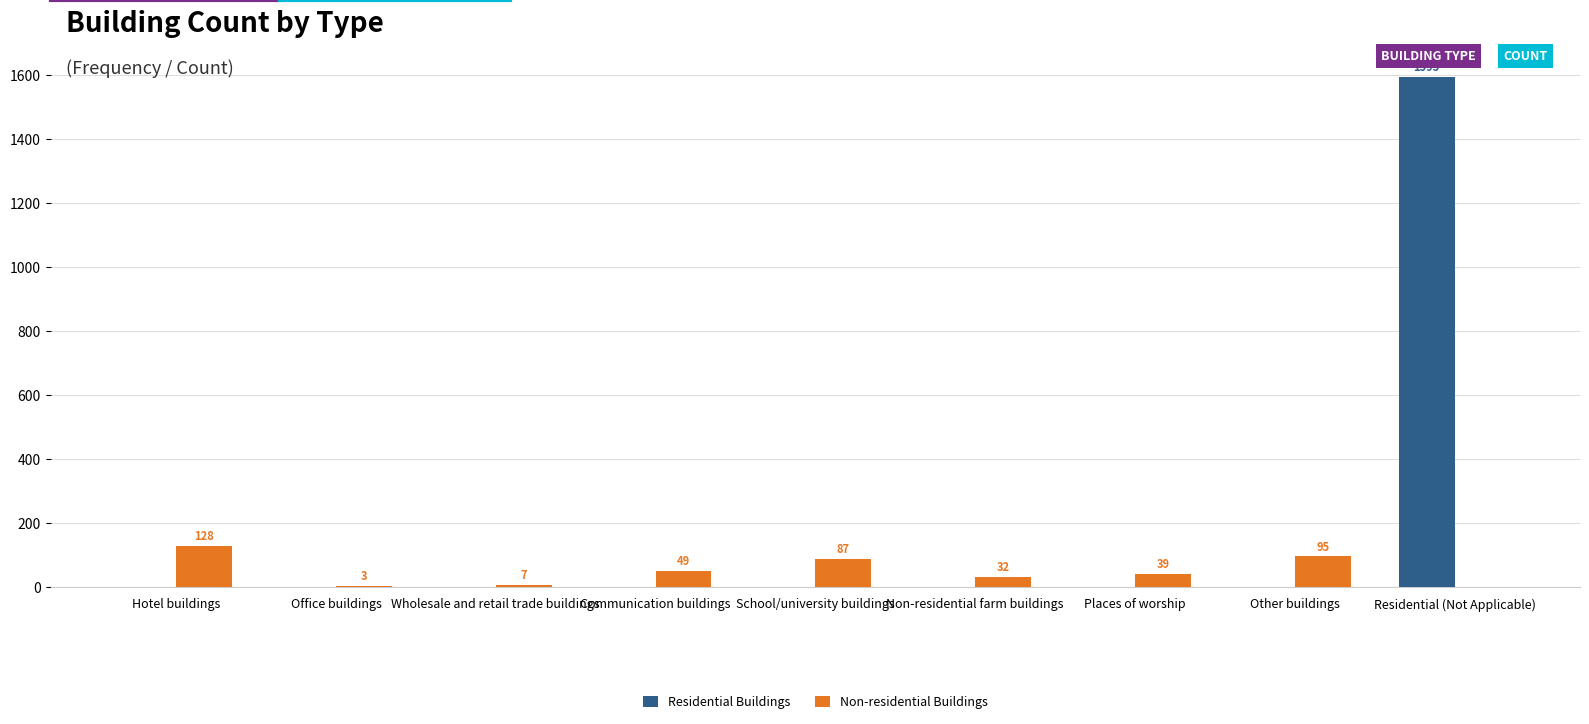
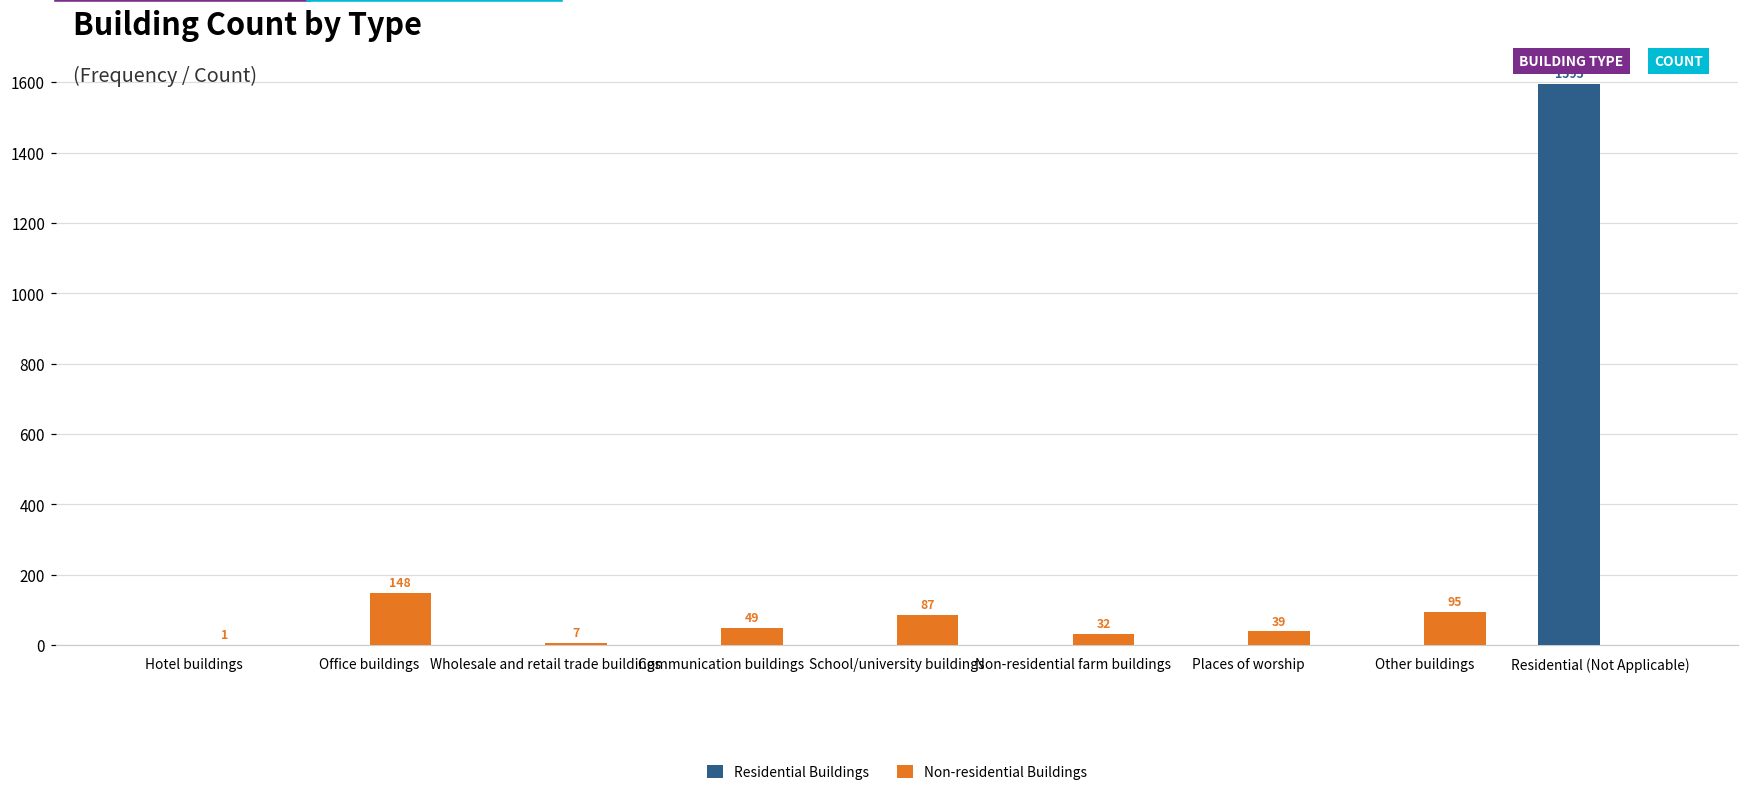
  {
    "Residential Buildings": {
      "Residential (Not Applicable)": 1595
    },
    "Non-residential Buildings": {
-     "Hotel buildings": 128,
-     "Office buildings": 3,
+     "Hotel buildings": 1,
+     "Office buildings": 148,
      "Wholesale and retail trade buildings": 7,
      "Communication buildings": 49,
      "School/university buildings": 87,
      "Non-residential farm buildings": 32,
      "Places of worship": 39,
      "Other buildings": 95
    }
  }
